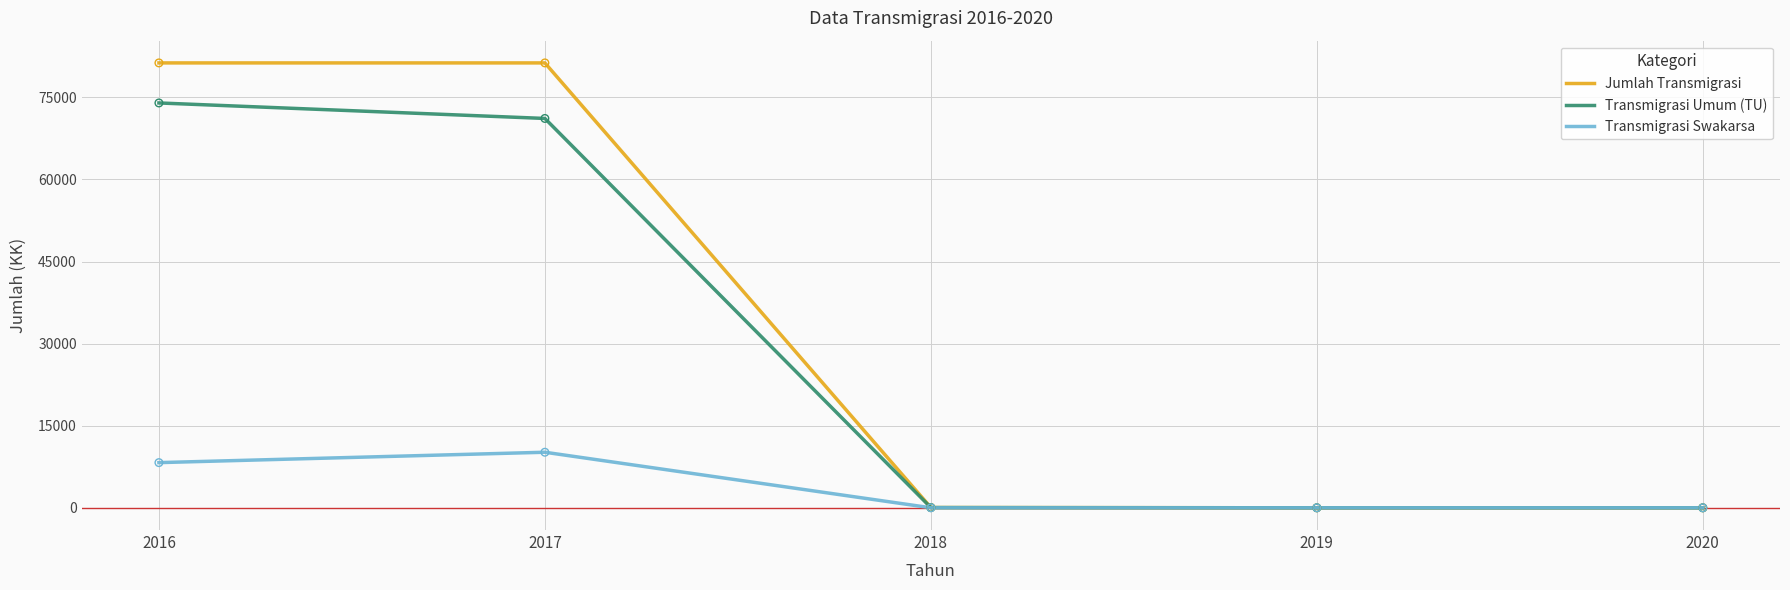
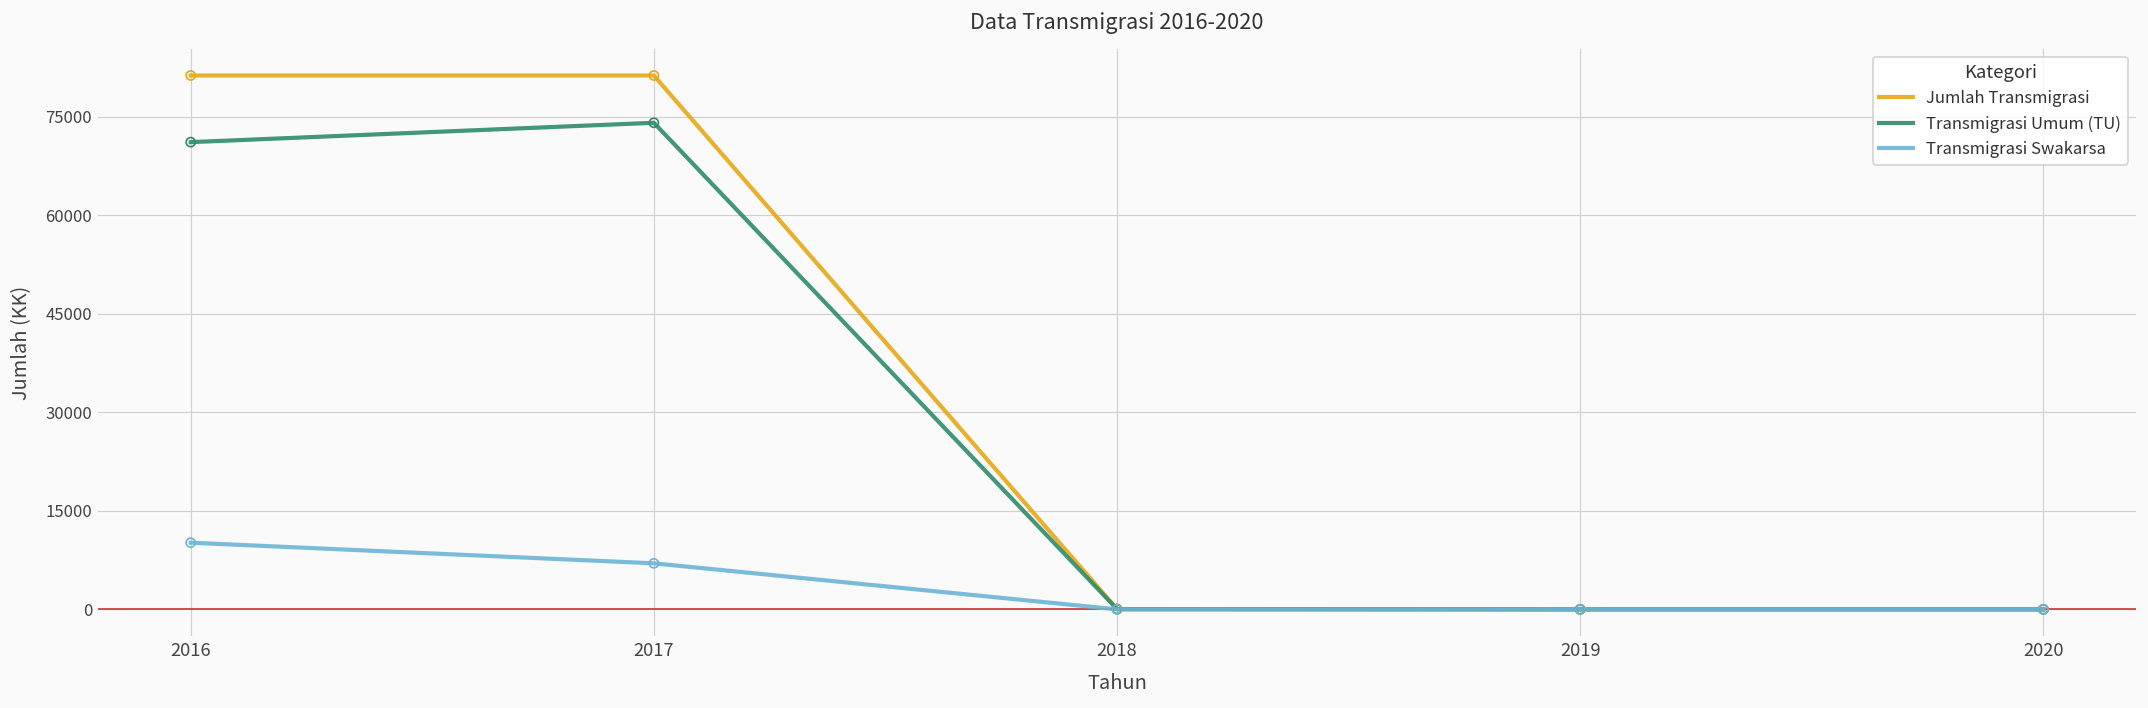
  {
    "Jumlah Transmigrasi": {
      "2016": 81000,
      "2017": 81000
    },
    "Transmigrasi Umum (TU)": {
-     "2016": 74000,
-     "2017": 71000
+     "2016": 71000,
+     "2017": 74000
    },
    "Transmigrasi Swakarsa": {
-     "2016": 8000,
-     "2017": 10000
+     "2016": 10000,
+     "2017": 7000
    }
  }
